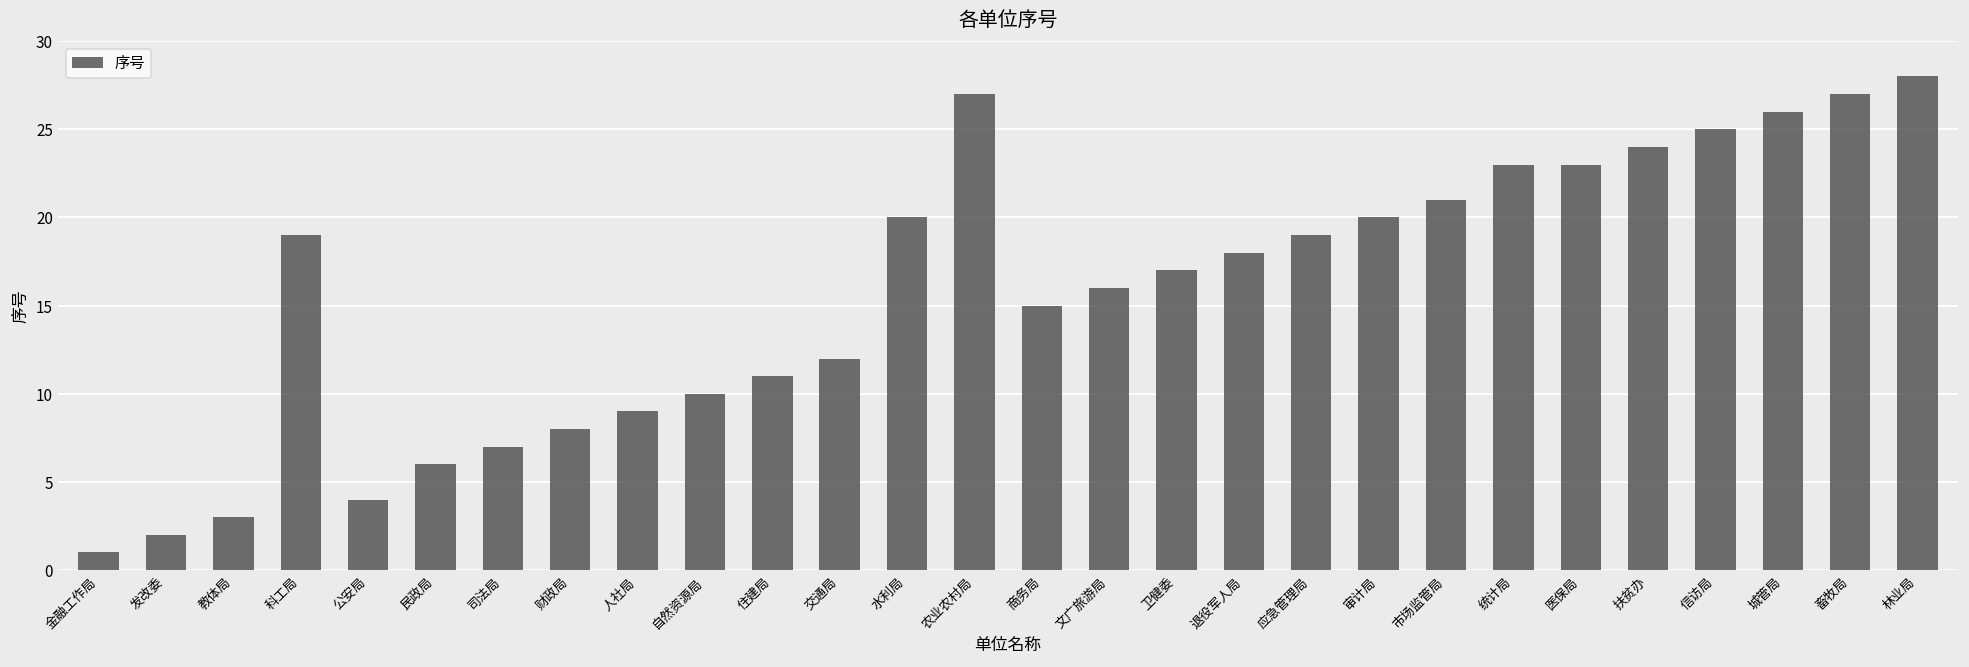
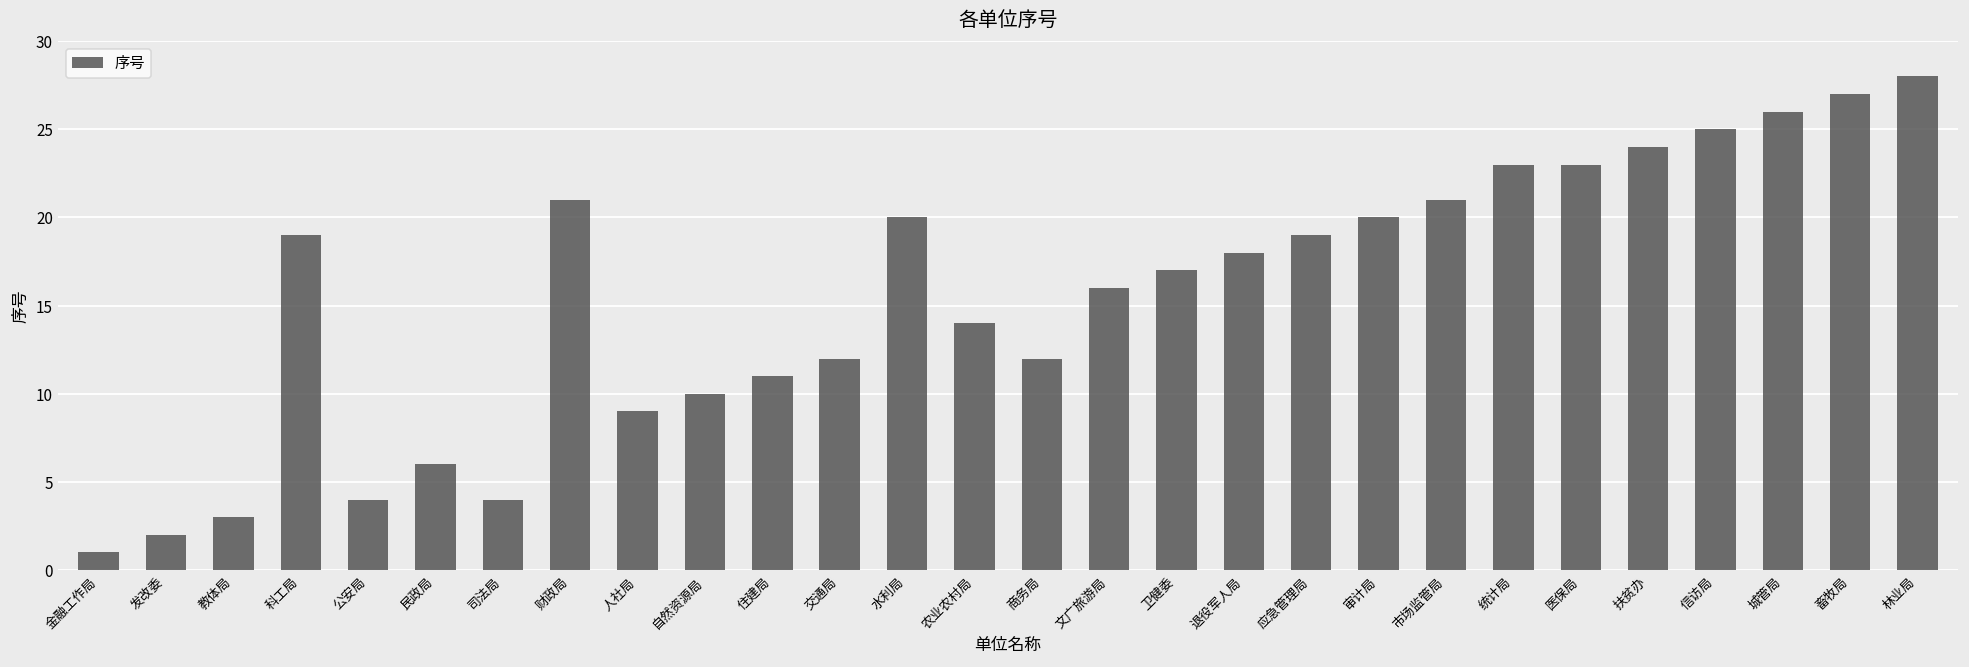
  {
    "金融工作局": 1,
    "发改委": 2,
    "教体局": 3,
    "科工局": 19,
    "公安局": 4,
    "民政局": 6,
-   "司法局": 7,
-   "财政局": 8,
+   "司法局": 4,
+   "财政局": 21,
    "人社局": 9,
    "自然资源局": 10,
    "住建局": 11,
    "交通局": 12,
    "水利局": 20,
-   "农业农村局": 27,
-   "商务局": 15,
+   "农业农村局": 14,
+   "商务局": 12,
    "文广旅游局": 16,
    "卫健委": 17,
    "退役军人局": 18,
    "应急管理局": 19,
    "审计局": 20,
    "市场监管局": 21,
    "统计局": 23,
    "医保局": 23,
    "扶贫办": 24,
    "信访局": 25,
    "城管局": 26,
    "畜牧局": 27,
    "林业局": 28
  }
